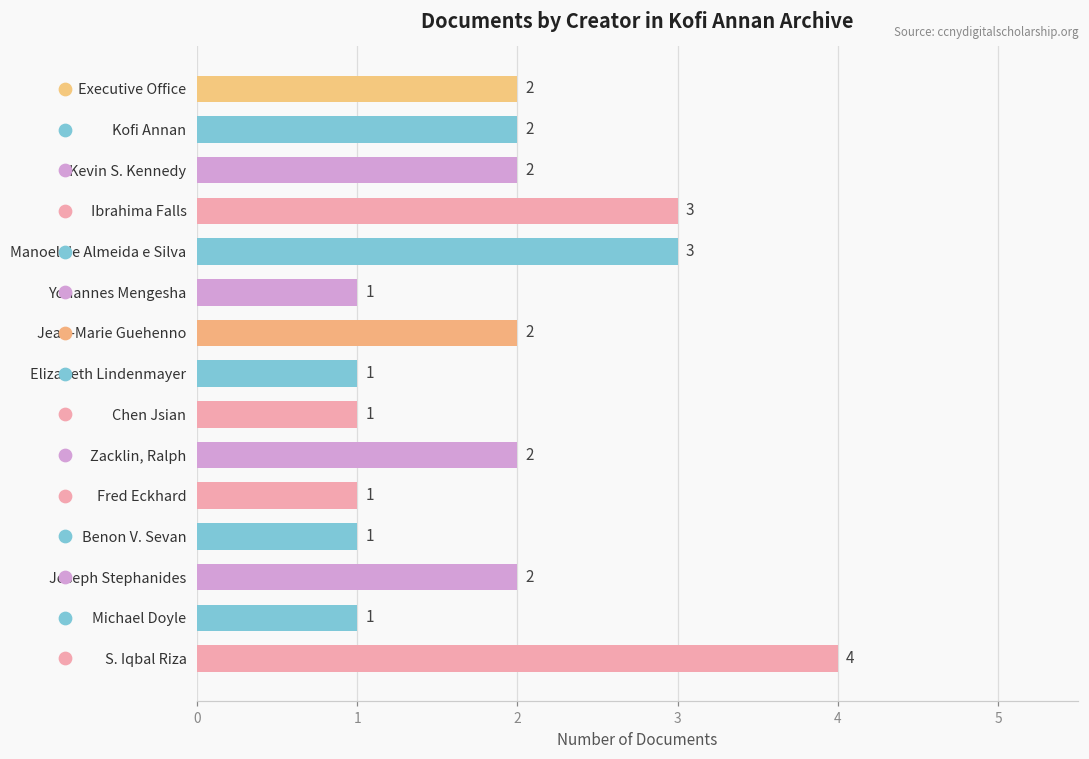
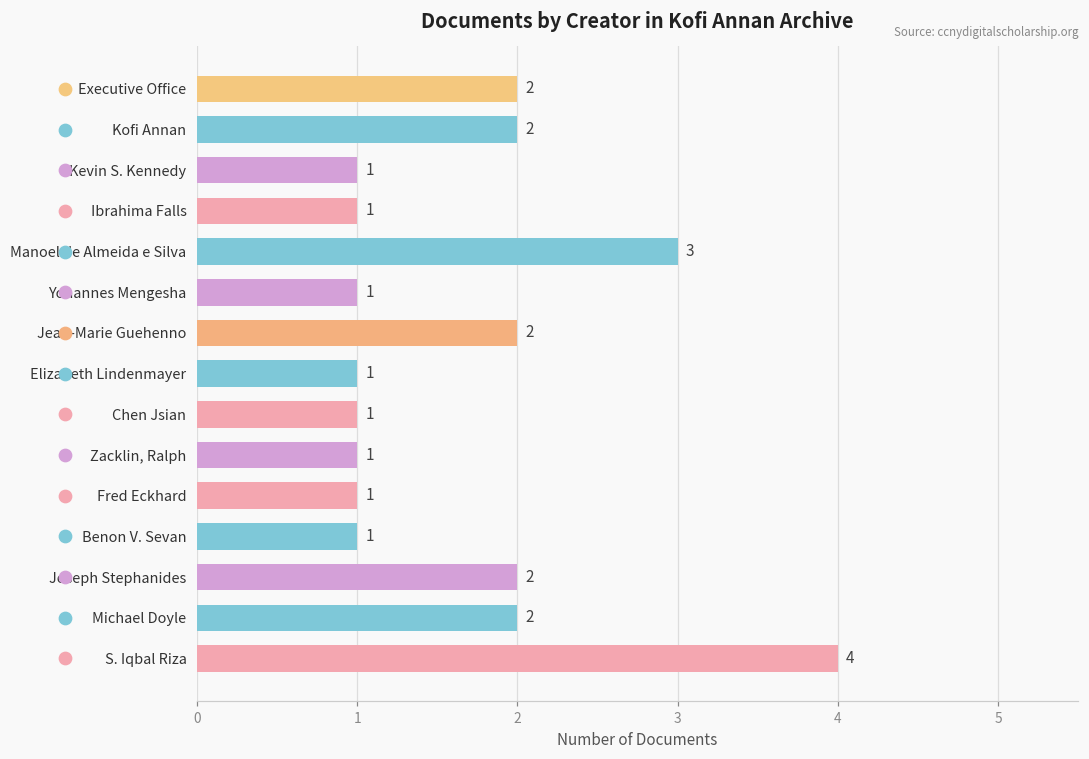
  {
    "Executive Office": 2,
    "Kofi Annan": 2,
-   "Kevin S. Kennedy": 2,
-   "Ibrahima Falls": 3,
+   "Kevin S. Kennedy": 1,
+   "Ibrahima Falls": 1,
    "Manoel de Almeida e Silva": 3,
    "Yohannes Mengesha": 1,
    "Jean-Marie Guehenno": 2,
    "Elizabeth Lindenmayer": 1,
    "Chen Jsian": 1,
-   "Zacklin, Ralph": 2,
+   "Zacklin, Ralph": 1,
    "Fred Eckhard": 1,
    "Benon V. Sevan": 1,
    "Joseph Stephanides": 2,
-   "Michael Doyle": 1,
+   "Michael Doyle": 2,
    "S. Iqbal Riza": 4
  }
